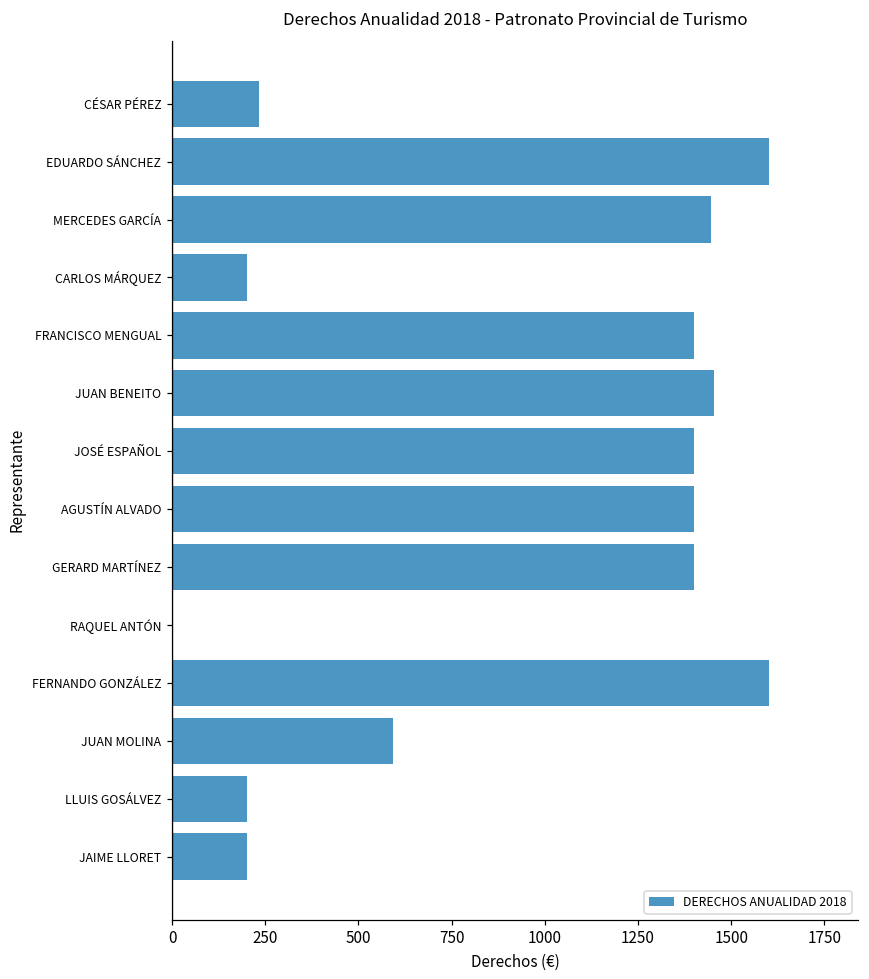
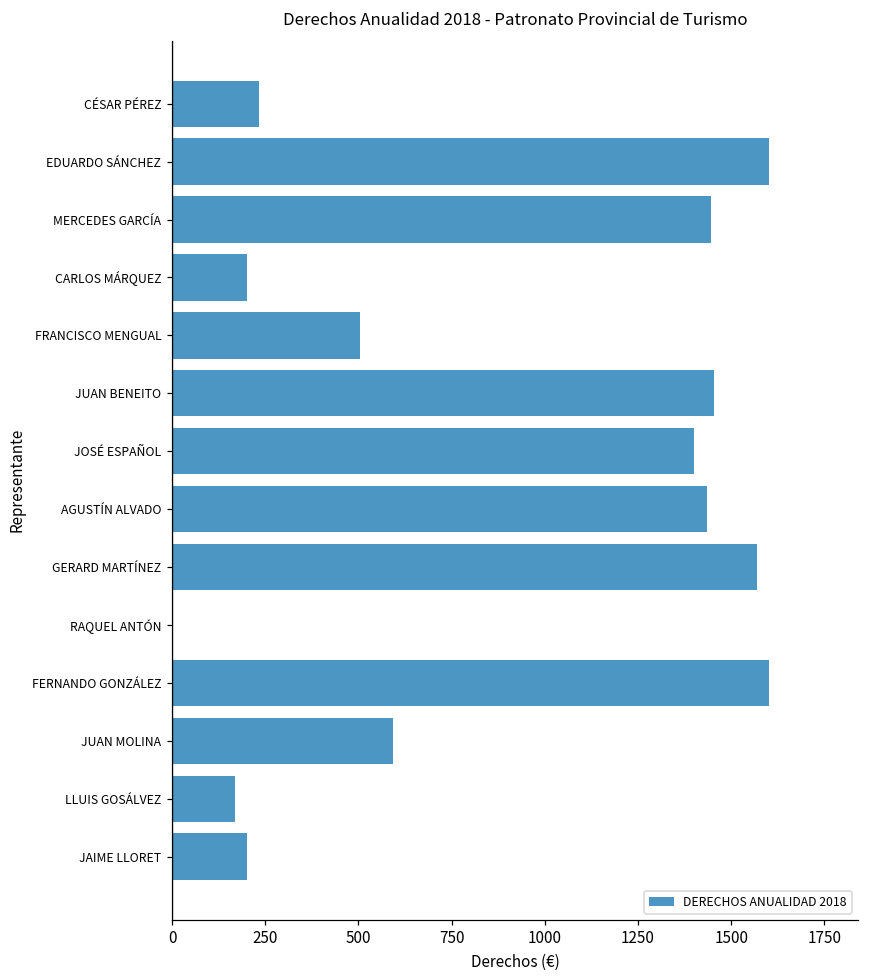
  {
    "CÉSAR PÉREZ": 230,
    "EDUARDO SÁNCHEZ": 1600,
    "MERCEDES GARCÍA": 1450,
    "CARLOS MÁRQUEZ": 200,
-   "FRANCISCO MENGUAL": 1400,
+   "FRANCISCO MENGUAL": 510,
    "JUAN BENEITO": 1450,
    "JOSÉ ESPAÑOL": 1400,
-   "AGUSTÍN ALVADO": 1400,
-   "GERARD MARTÍNEZ": 1400,
+   "AGUSTÍN ALVADO": 1430,
+   "GERARD MARTÍNEZ": 1570,
    "RAQUEL ANTÓN": 0,
    "FERNANDO GONZÁLEZ": 1600,
    "JUAN MOLINA": 590,
-   "LLUIS GOSÁLVEZ": 200,
+   "LLUIS GOSÁLVEZ": 170,
    "JAIME LLORET": 200
  }
